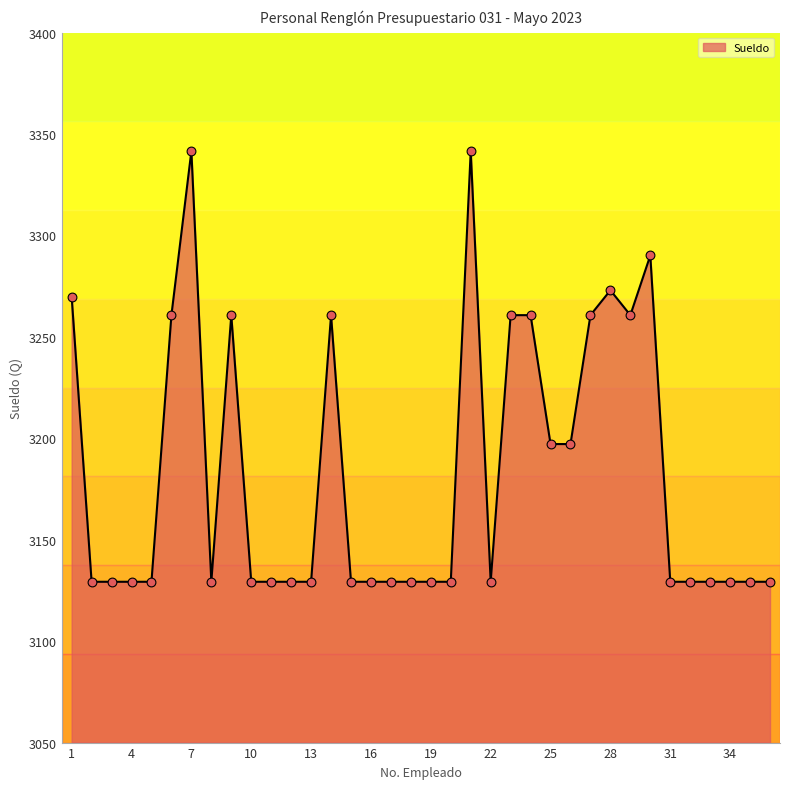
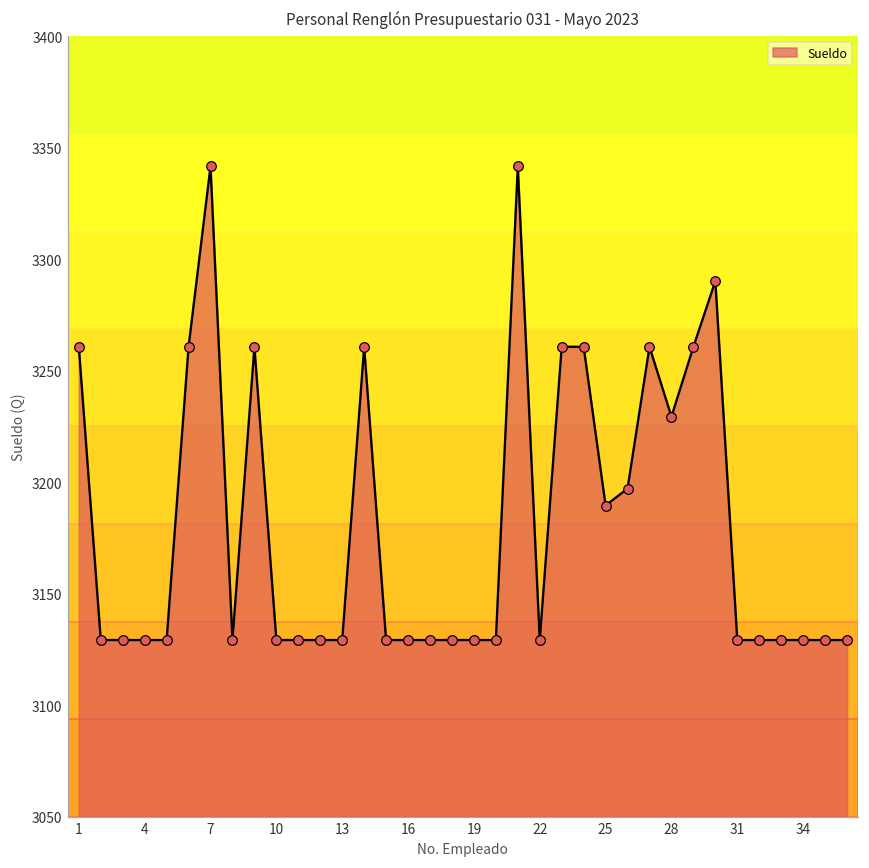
  {
-   "1": 3270,
+   "1": 3261,
    "4": 3129,
    "7": 3342,
    "10": 3129,
    "13": 3129,
    "16": 3129,
    "19": 3129,
    "22": 3129,
-   "25": 3197,
-   "28": 3273,
+   "25": 3190,
+   "28": 3229,
    "31": 3129,
    "34": 3129
  }
